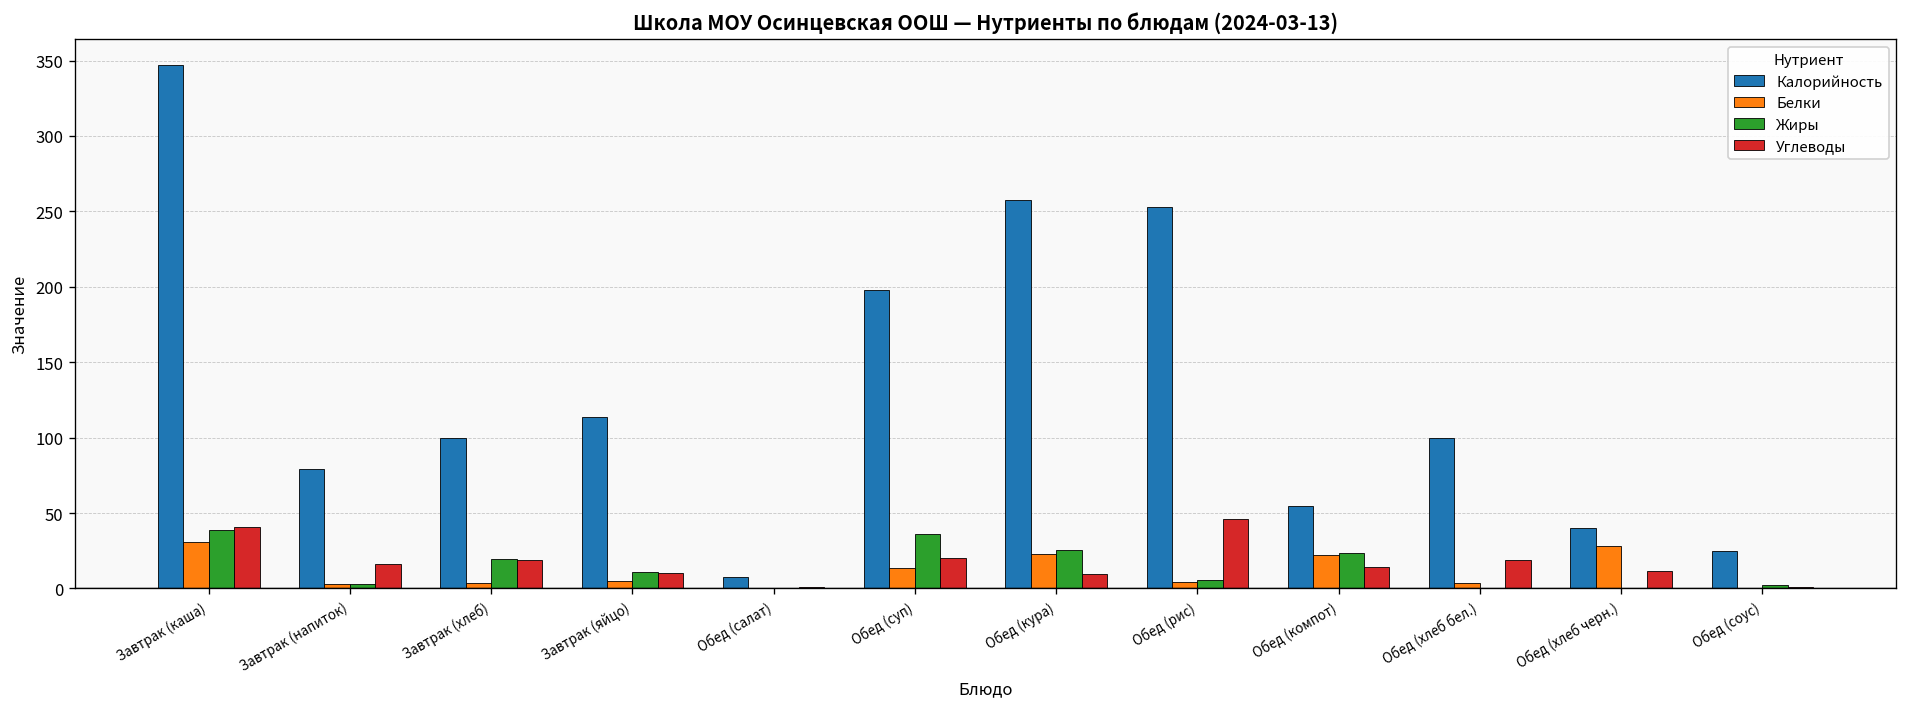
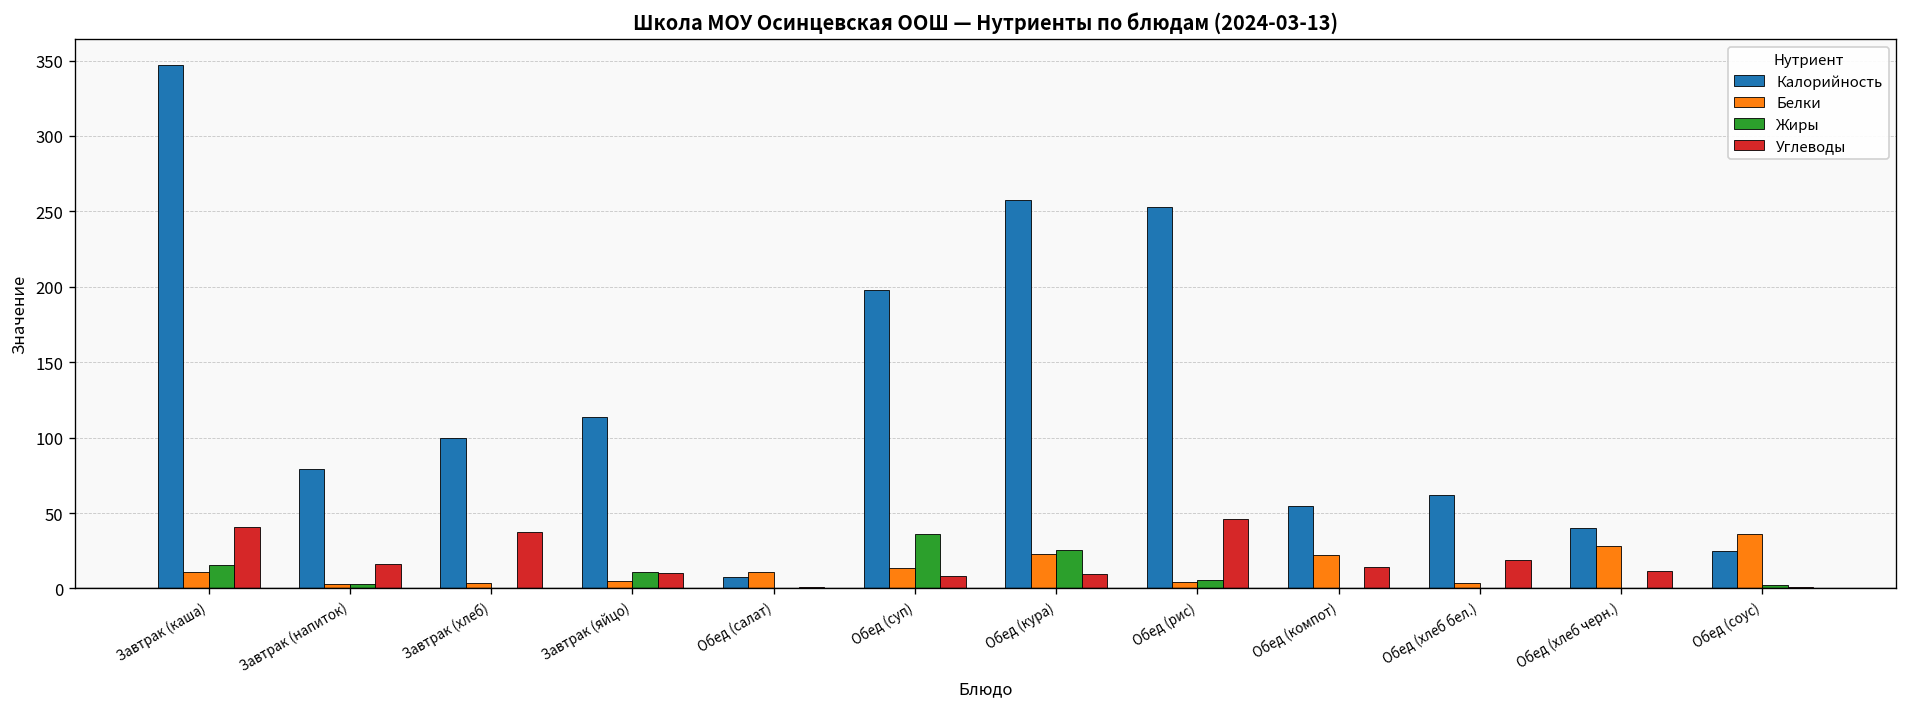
  {
    "Калорийность": {
      "Завтрак (каша)": 347,
      "Завтрак (напиток)": 79,
      "Завтрак (хлеб)": 100,
      "Завтрак (яйцо)": 114,
      "Обед (салат)": 8,
      "Обед (суп)": 198,
      "Обед (кура)": 258,
      "Обед (рис)": 253,
      "Обед (компот)": 55,
-     "Обед (хлеб бел.)": 100,
+     "Обед (хлеб бел.)": 62,
      "Обед (хлеб черн.)": 40,
      "Обед (соус)": 25
    },
    "Белки": {
-     "Завтрак (каша)": 31,
+     "Завтрак (каша)": 11,
      "Завтрак (напиток)": 3,
      "Завтрак (хлеб)": 3,
      "Завтрак (яйцо)": 5,
-     "Обед (салат)": 0,
+     "Обед (салат)": 11,
      "Обед (суп)": 14,
      "Обед (кура)": 23,
      "Обед (рис)": 4,
      "Обед (компот)": 22,
      "Обед (хлеб бел.)": 3,
      "Обед (хлеб черн.)": 28,
-     "Обед (соус)": 0
+     "Обед (соус)": 36
    },
    "Жиры": {
-     "Завтрак (каша)": 39,
+     "Завтрак (каша)": 16,
      "Завтрак (напиток)": 3,
-     "Завтрак (хлеб)": 20,
+     "Завтрак (хлеб)": 0,
      "Завтрак (яйцо)": 11,
      "Обед (суп)": 36,
      "Обед (кура)": 26,
      "Обед (рис)": 6,
-     "Обед (компот)": 24
+     "Обед (компот)": 0
    },
    "Углеводы": {
      "Завтрак (каша)": 41,
      "Завтрак (напиток)": 16,
-     "Завтрак (хлеб)": 19,
+     "Завтрак (хлеб)": 37,
      "Завтрак (яйцо)": 10,
-     "Обед (суп)": 20,
+     "Обед (суп)": 8,
      "Обед (кура)": 10,
      "Обед (рис)": 46,
      "Обед (компот)": 14,
      "Обед (хлеб бел.)": 19,
      "Обед (хлеб черн.)": 11
    }
  }
